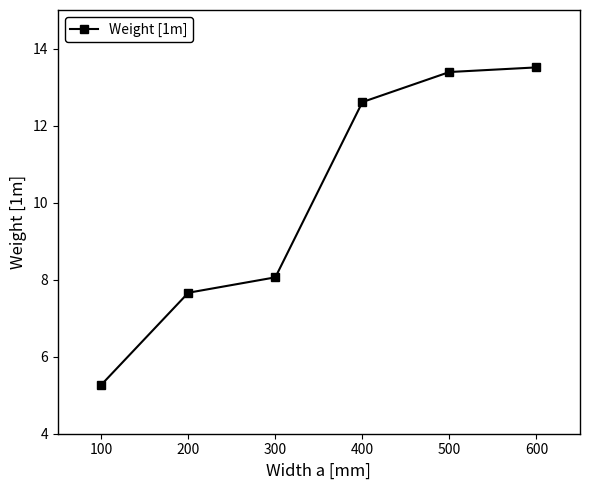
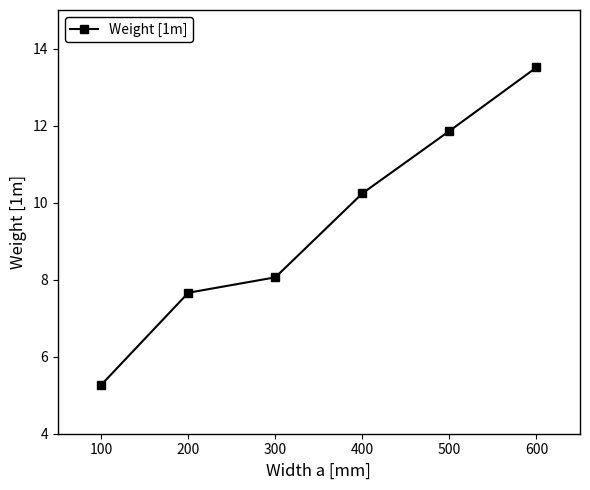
  {
    "100": 5.3,
    "200": 7.7,
    "300": 8.1,
-   "400": 12.6,
-   "500": 13.4,
+   "400": 10.2,
+   "500": 11.9,
    "600": 13.5
  }
